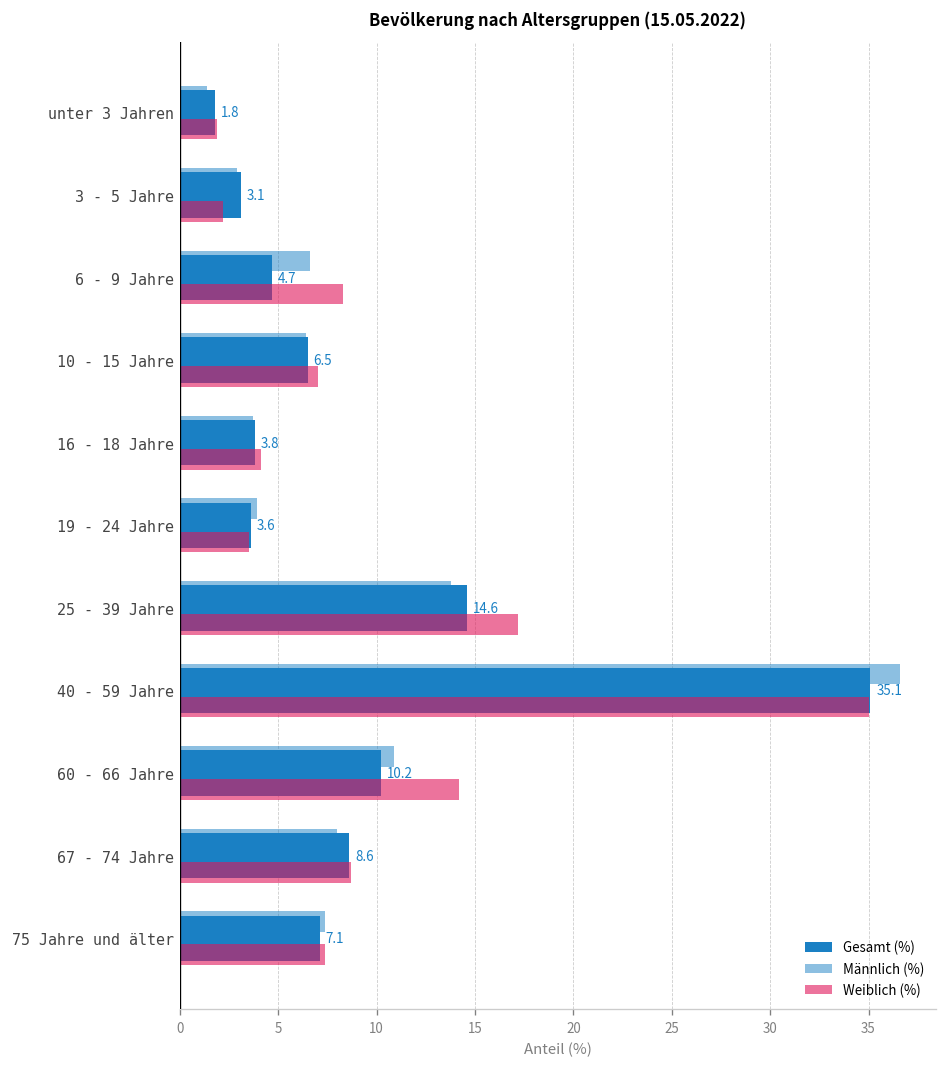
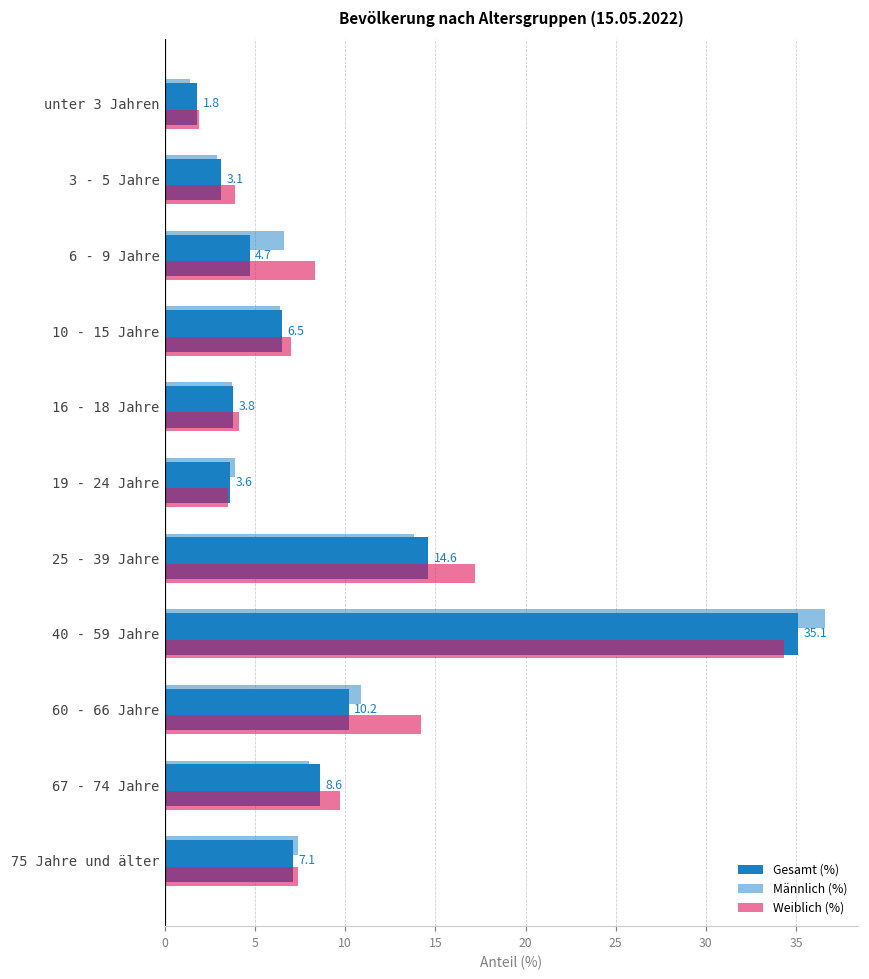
  {
    "Weiblich (%)": {
      "unter 3 Jahren": 1.9,
-     "3 - 5 Jahre": 2.2,
+     "3 - 5 Jahre": 3.9,
      "6 - 9 Jahre": 8.3,
      "10 - 15 Jahre": 7.0,
      "16 - 18 Jahre": 4.1,
      "19 - 24 Jahre": 3.5,
      "25 - 39 Jahre": 17.2,
-     "40 - 59 Jahre": 35.0,
+     "40 - 59 Jahre": 34.3,
      "60 - 66 Jahre": 14.2,
-     "67 - 74 Jahre": 8.7,
+     "67 - 74 Jahre": 9.7,
      "75 Jahre und älter": 7.4
    }
  }
